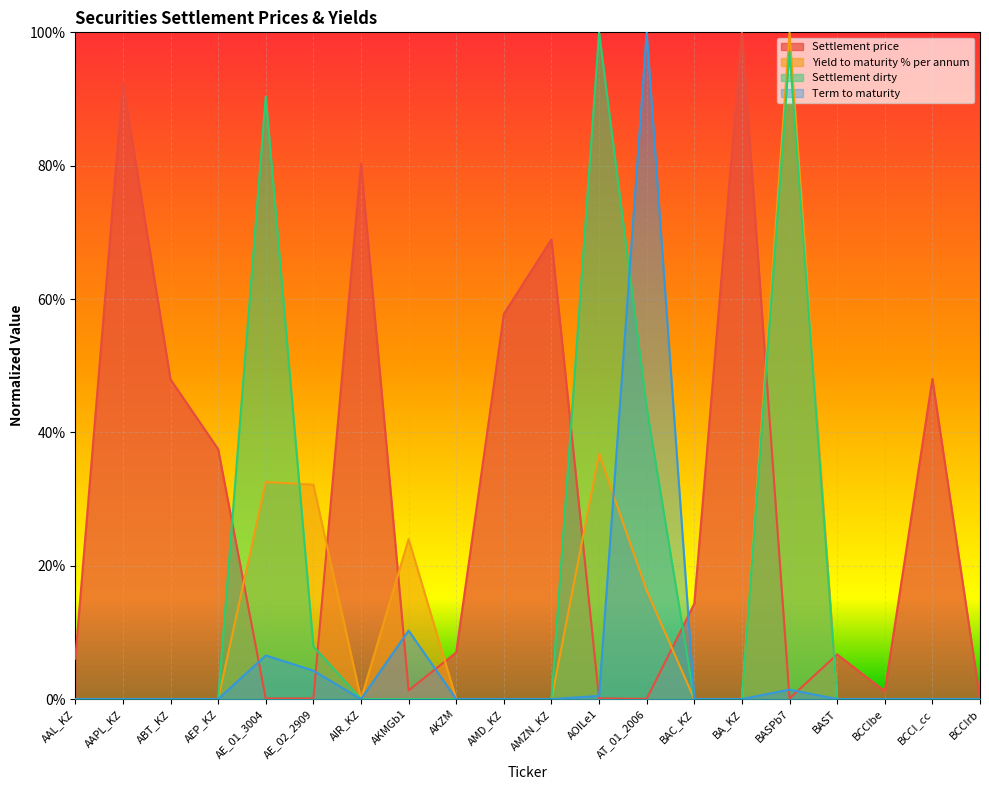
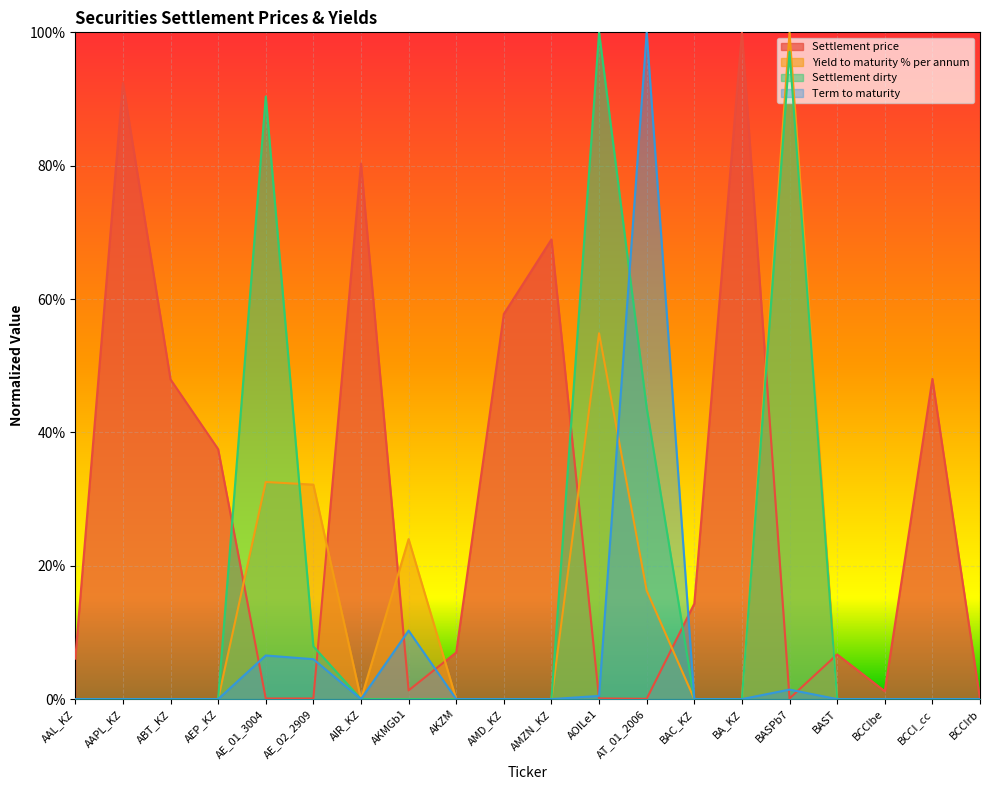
  {
    "Settlement price": {
      "AAL_KZ": "6%",
      "AAPL_KZ": "92%",
      "ABT_KZ": "48%",
      "AEP_KZ": "37%",
      "AE_01_3004": "0%",
      "AE_02_2909": "0%",
      "AIR_KZ": "80%",
      "AKMGb1": "1%",
      "AKZM": "7%",
      "AMD_KZ": "58%",
      "AMZN_KZ": "69%",
      "AT_01_2006": "0%",
      "BAC_KZ": "14%",
      "BA_KZ": "100%",
      "BASPb7": "0%",
      "BAST": "7%",
      "BCCIbe": "1%",
      "BCCI_cc": "48%"
    },
    "Yield to maturity % per annum": {
      "AE_01_3004": "33%",
      "AE_02_2909": "32%",
      "AKMGb1": "24%",
-     "AOILe1": "37%",
+     "AOILe1": "55%",
      "AT_01_2006": "16%",
      "BASPb7": "100%"
    },
    "Settlement dirty": {
      "AE_01_3004": "90%",
      "AE_02_2909": "8%",
      "AKMGb1": "0%",
      "AOILe1": "100%",
      "AT_01_2006": "44%"
    },
    "Term to maturity": {
      "AE_01_3004": "7%",
-     "AE_02_2909": "4%",
+     "AE_02_2909": "6%",
      "AKMGb1": "10%",
      "AT_01_2006": "100%",
      "BASPb7": "1%"
    }
  }
